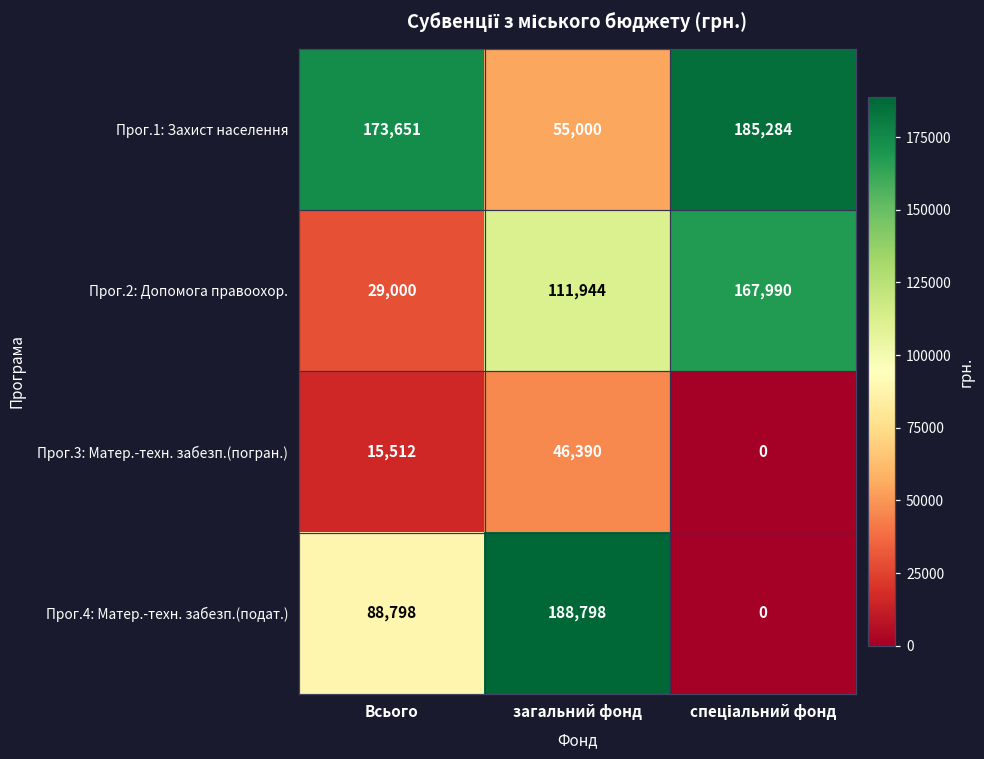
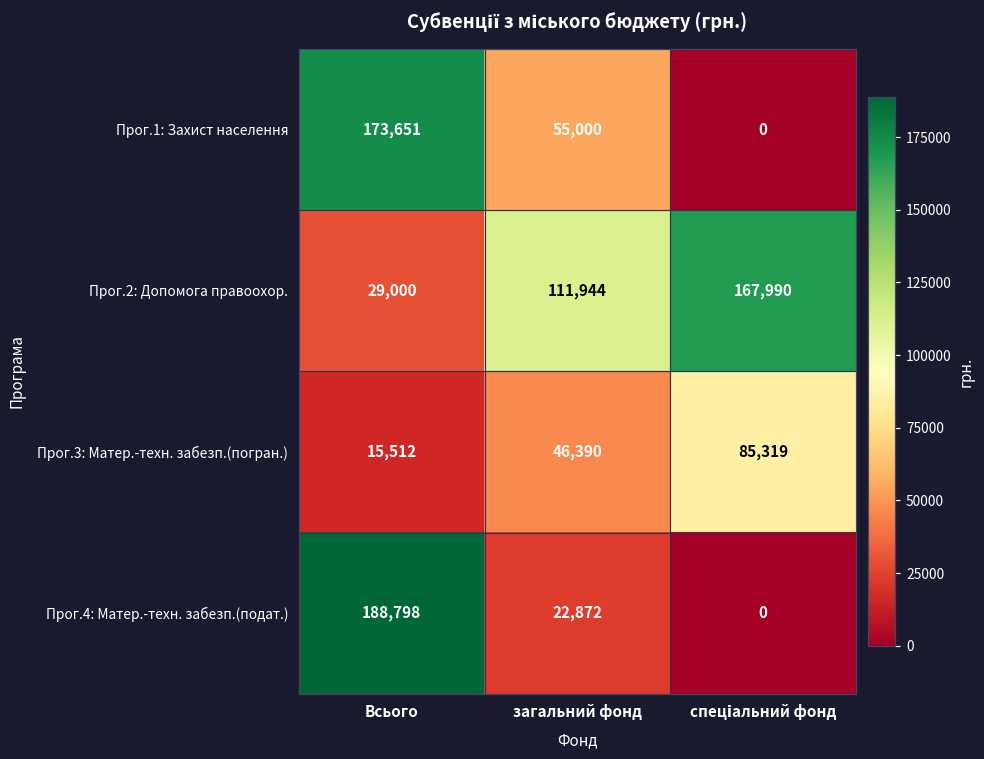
  {
    "Прог.1: Захист населення": {
      "Всього": "173,651",
      "загальний фонд": "55,000",
-     "спеціальний фонд": "185,284"
+     "спеціальний фонд": "0"
    },
    "Прог.2: Допомога правоохор.": {
      "Всього": "29,000",
      "загальний фонд": "111,944",
      "спеціальний фонд": "167,990"
    },
    "Прог.3: Матер.-техн. забезп.(погран.)": {
      "Всього": "15,512",
      "загальний фонд": "46,390",
-     "спеціальний фонд": "0"
+     "спеціальний фонд": "85,319"
    },
    "Прог.4: Матер.-техн. забезп.(подат.)": {
-     "Всього": "88,798",
-     "загальний фонд": "188,798",
+     "Всього": "188,798",
+     "загальний фонд": "22,872",
      "спеціальний фонд": "0"
    }
  }
